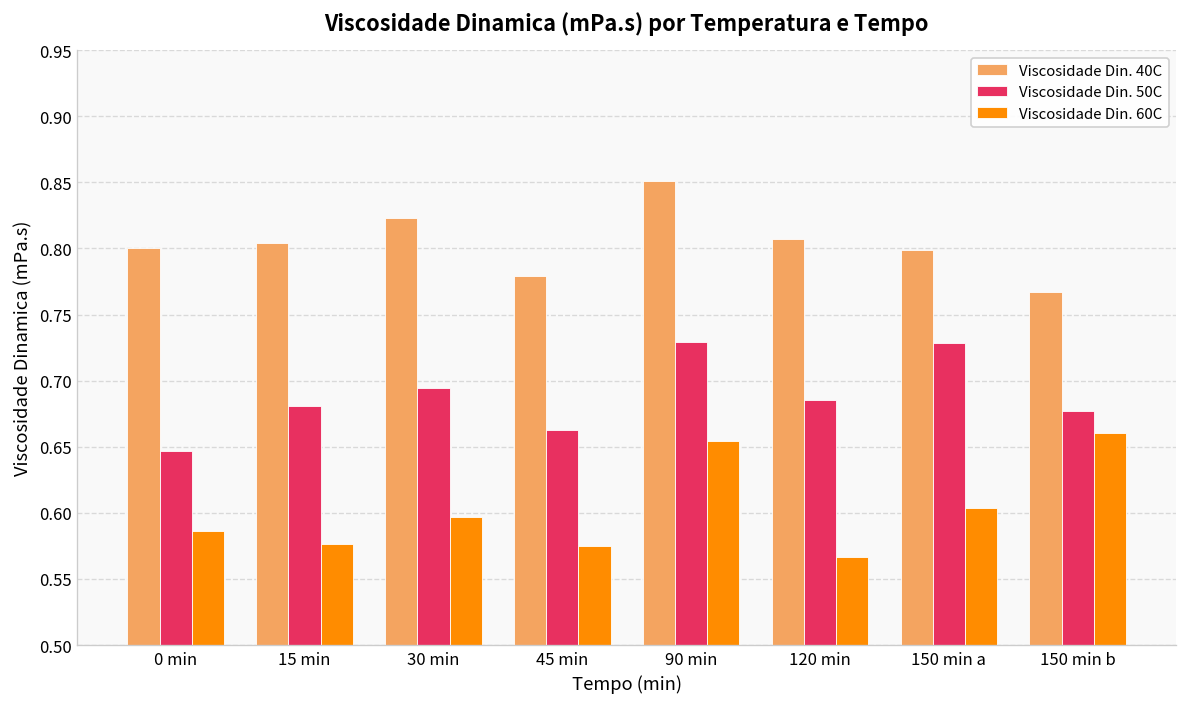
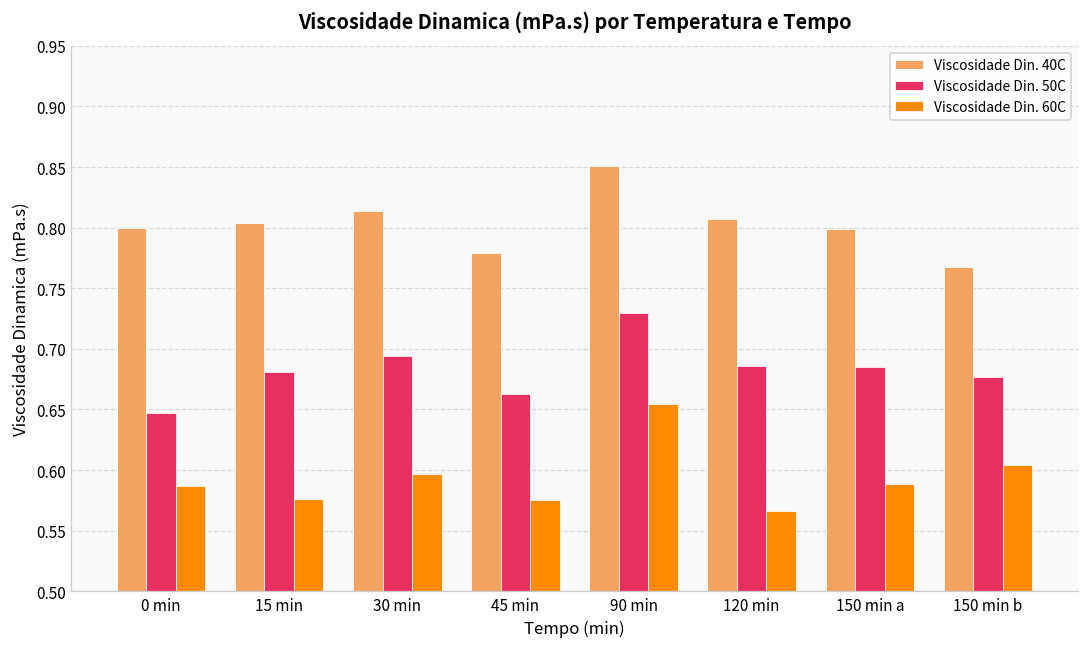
  {
    "Viscosidade Din. 40C": {
      "0 min": 0.800,
      "15 min": 0.804,
-     "30 min": 0.823,
+     "30 min": 0.814,
      "45 min": 0.779,
      "90 min": 0.851,
      "120 min": 0.807,
      "150 min a": 0.799,
      "150 min b": 0.767
    },
    "Viscosidade Din. 50C": {
      "0 min": 0.647,
      "15 min": 0.681,
      "30 min": 0.694,
      "45 min": 0.662,
      "90 min": 0.729,
      "120 min": 0.686,
-     "150 min a": 0.728,
+     "150 min a": 0.685,
      "150 min b": 0.677
    },
    "Viscosidade Din. 60C": {
      "0 min": 0.586,
      "15 min": 0.576,
      "30 min": 0.597,
      "45 min": 0.575,
      "90 min": 0.654,
      "120 min": 0.566,
-     "150 min a": 0.604,
-     "150 min b": 0.660
+     "150 min a": 0.588,
+     "150 min b": 0.604
    }
  }
